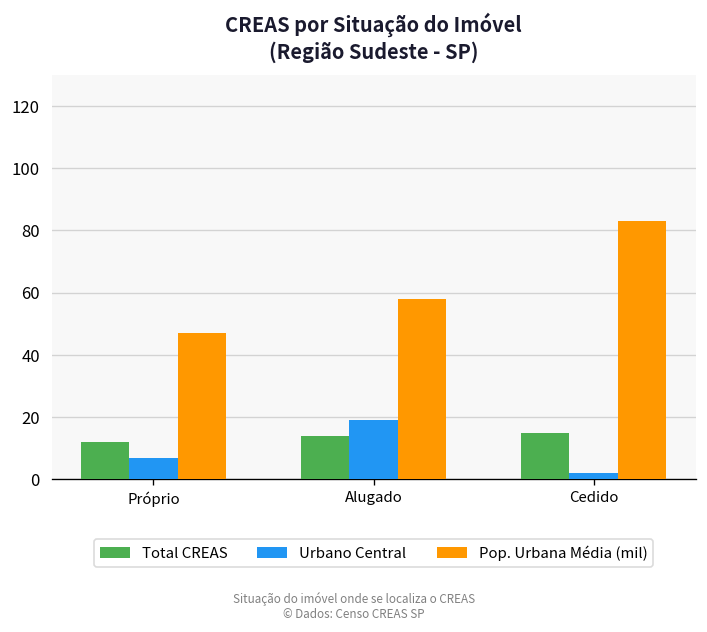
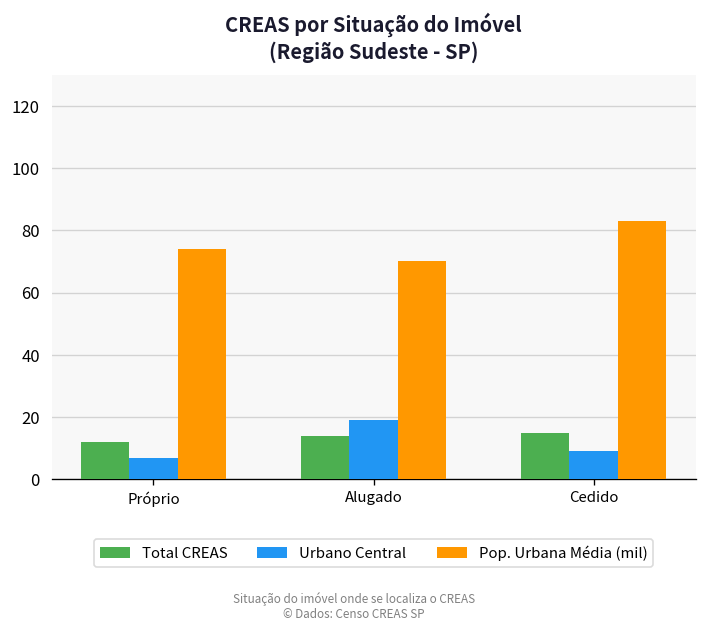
  {
    "Total CREAS": {
      "Próprio": 12,
      "Alugado": 14,
      "Cedido": 15
    },
    "Urbano Central": {
      "Próprio": 7,
      "Alugado": 19,
-     "Cedido": 2
+     "Cedido": 9
    },
    "Pop. Urbana Média (mil)": {
-     "Próprio": 47,
-     "Alugado": 58,
+     "Próprio": 74,
+     "Alugado": 70,
      "Cedido": 83
    }
  }
